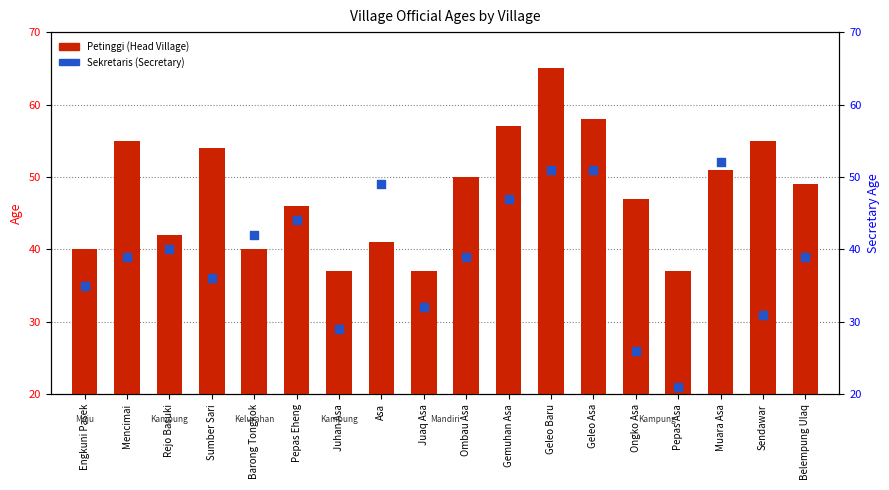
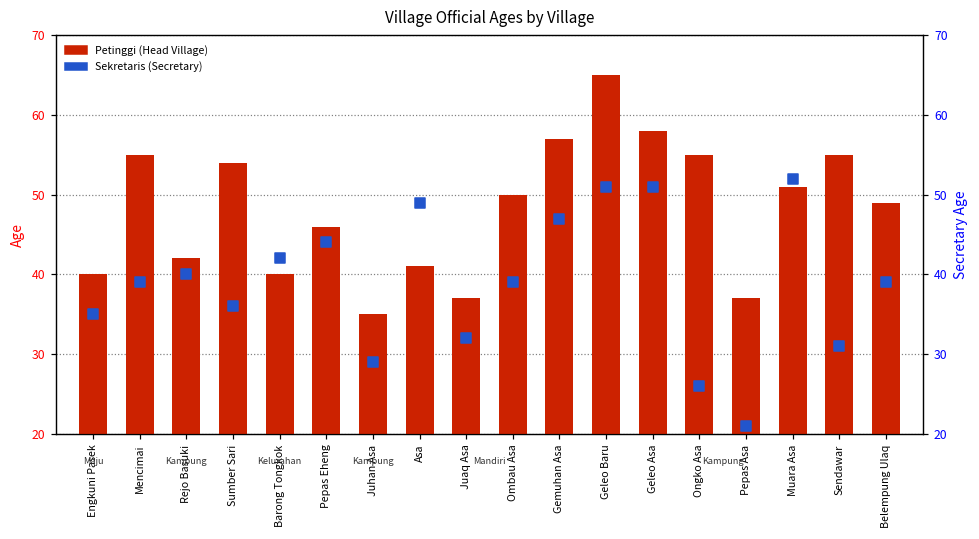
  {
    "Petinggi (Head Village)": {
      "Engkuni Pasek": 40,
      "Mencimai": 55,
      "Rejo Basuki": 42,
      "Sumber Sari": 54,
      "Barong Tongkok": 40,
      "Pepas Eheng": 46,
-     "Juhan Asa": 37,
+     "Juhan Asa": 35,
      "Asa": 41,
      "Juaq Asa": 37,
      "Ombau Asa": 50,
      "Gemuhan Asa": 57,
      "Geleo Baru": 65,
      "Geleo Asa": 58,
-     "Ongko Asa": 47,
+     "Ongko Asa": 55,
      "Pepas Asa": 37,
      "Muara Asa": 51,
      "Sendawar": 55,
      "Belempung Ulaq": 49
    }
  }
